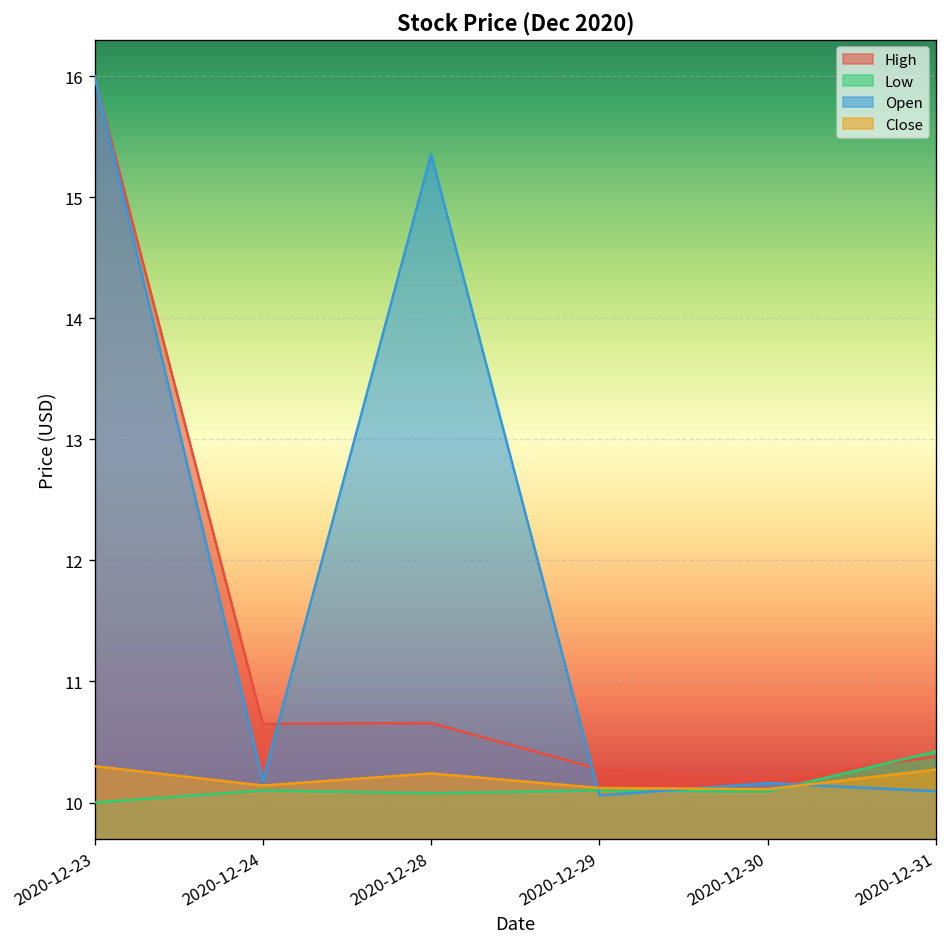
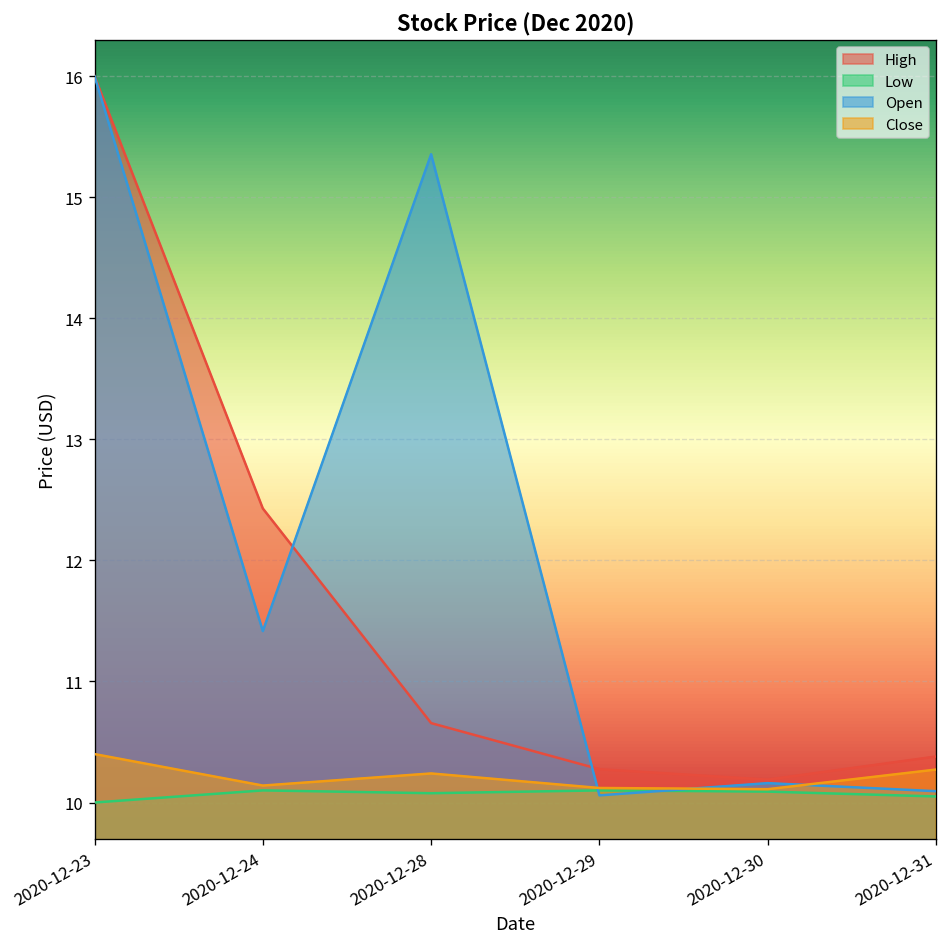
  {
    "High": {
-     "2020-12-24": 10.65,
+     "2020-12-24": 12.43,
      "2020-12-28": 10.66,
      "2020-12-29": 10.27,
      "2020-12-30": 10.19,
      "2020-12-31": 10.38
    },
    "Low": {
      "2020-12-23": 10.00,
      "2020-12-24": 10.10,
      "2020-12-28": 10.08,
-     "2020-12-31": 10.42
+     "2020-12-31": 10.05
    },
    "Open": {
-     "2020-12-24": 10.18,
+     "2020-12-24": 11.42,
      "2020-12-28": 15.36,
      "2020-12-29": 10.06,
      "2020-12-30": 10.16,
      "2020-12-31": 10.09
    },
    "Close": {
-     "2020-12-23": 10.30,
+     "2020-12-23": 10.40,
      "2020-12-24": 10.14,
      "2020-12-28": 10.24,
      "2020-12-31": 10.27
    }
  }
